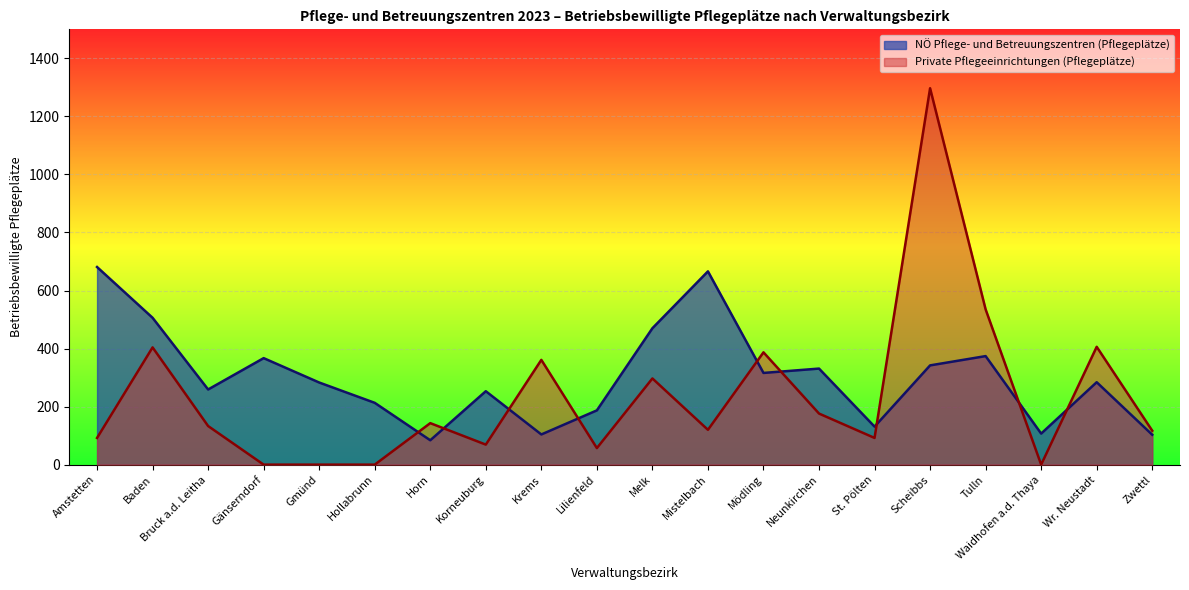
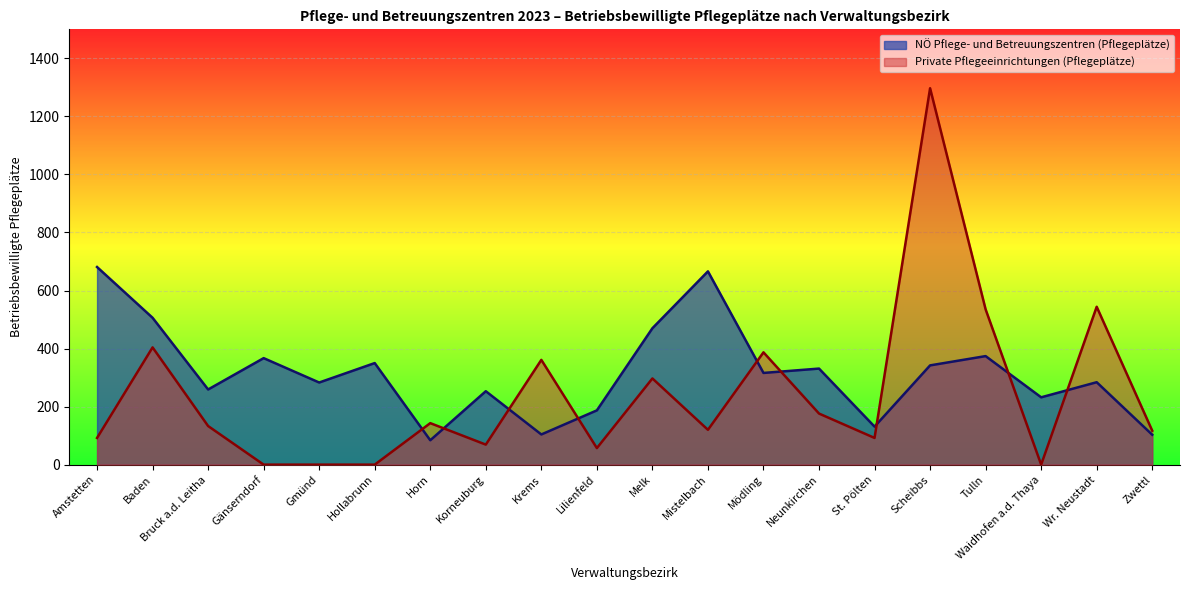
  {
    "NÖ Pflege- und Betreuungszentren (Pflegeplätze)": {
      "Amstetten": 680,
      "Baden": 510,
      "Bruck a.d. Leitha": 260,
      "Gänserndorf": 370,
      "Gmünd": 280,
-     "Hollabrunn": 210,
+     "Hollabrunn": 350,
      "Horn": 80,
      "Korneuburg": 250,
      "Krems": 100,
      "Lilienfeld": 190,
      "Melk": 470,
      "Mistelbach": 670,
      "Mödling": 320,
      "Neunkirchen": 330,
      "St. Pölten": 130,
      "Scheibbs": 340,
      "Tulln": 370,
-     "Waidhofen a.d. Thaya": 110,
+     "Waidhofen a.d. Thaya": 230,
      "Wr. Neustadt": 280,
      "Zwettl": 100
    },
    "Private Pflegeeinrichtungen (Pflegeplätze)": {
      "Amstetten": 90,
      "Baden": 400,
      "Bruck a.d. Leitha": 130,
      "Gänserndorf": 0,
      "Gmünd": 0,
      "Hollabrunn": 0,
      "Horn": 140,
      "Korneuburg": 70,
      "Krems": 360,
      "Lilienfeld": 60,
      "Melk": 300,
      "Mistelbach": 120,
      "Mödling": 390,
      "Neunkirchen": 180,
      "St. Pölten": 90,
      "Scheibbs": 1300,
      "Tulln": 540,
      "Waidhofen a.d. Thaya": 0,
-     "Wr. Neustadt": 410,
+     "Wr. Neustadt": 540,
      "Zwettl": 120
    }
  }
